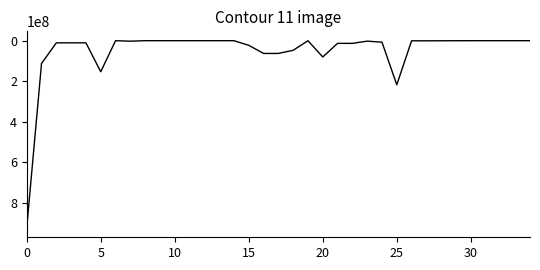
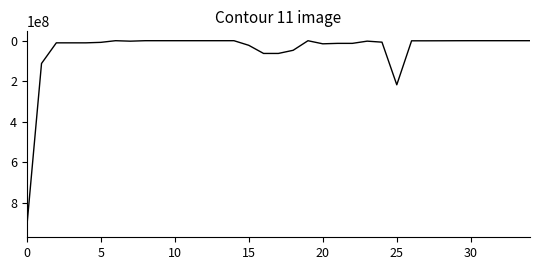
  {
    "0": 920000000,
-   "5": 150000000,
+   "5": 10000000,
    "10": 0,
    "15": 20000000,
-   "20": 80000000,
+   "20": 20000000,
    "25": 220000000,
    "30": 0
  }
